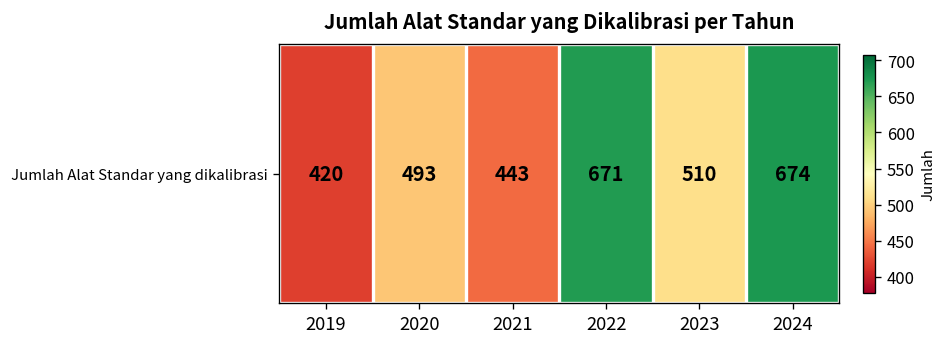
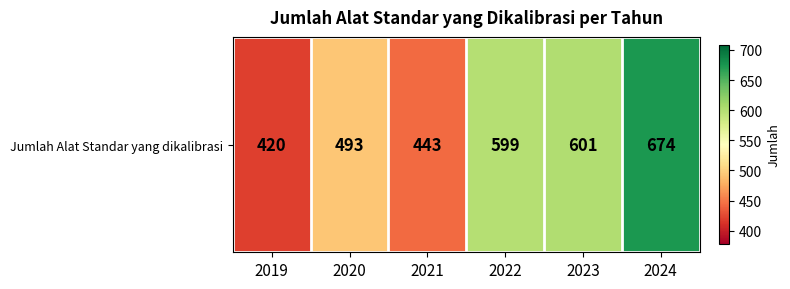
  {
    "Jumlah Alat Standar yang dikalibrasi": {
      "2019": 420,
      "2020": 493,
      "2021": 443,
-     "2022": 671,
-     "2023": 510,
+     "2022": 599,
+     "2023": 601,
      "2024": 674
    }
  }
